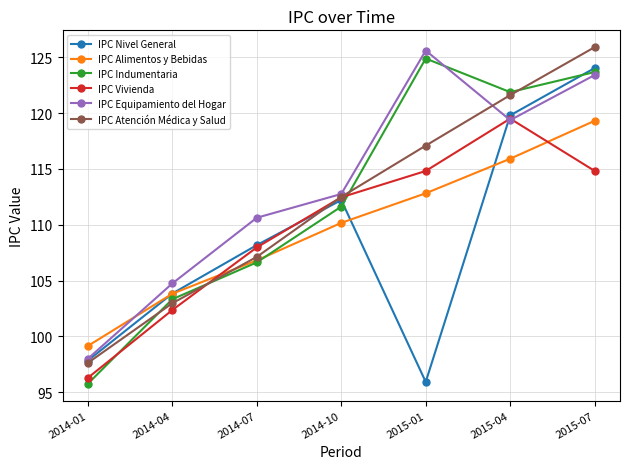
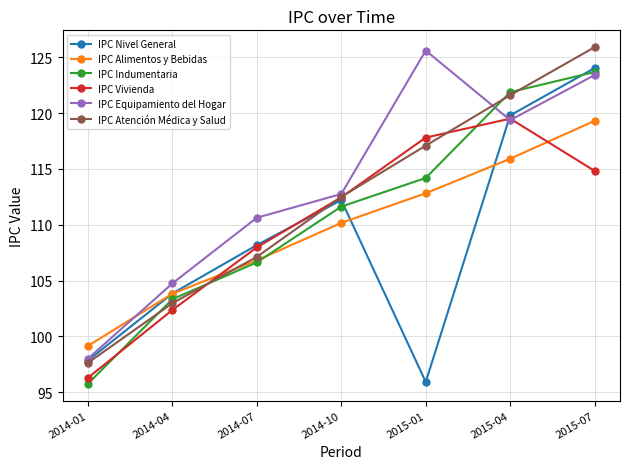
  {
    "IPC Nivel General": {
      "2014-10": 112.2,
      "2015-01": 95.9,
      "2015-04": 119.8,
      "2015-07": 124.0
    },
    "IPC Alimentos y Bebidas": {
      "2014-01": 99.2,
      "2014-10": 110.2,
      "2015-01": 112.8,
      "2015-04": 115.9,
      "2015-07": 119.3
    },
    "IPC Indumentaria": {
      "2014-01": 95.8,
      "2014-04": 103.3,
      "2014-10": 111.6,
-     "2015-01": 124.9,
+     "2015-01": 114.2,
      "2015-04": 121.9,
      "2015-07": 123.7
    },
    "IPC Vivienda": {
      "2014-01": 96.3,
      "2014-04": 102.4,
-     "2015-01": 114.8,
+     "2015-01": 117.8,
      "2015-07": 114.8
    },
    "IPC Equipamiento del Hogar": {
      "2014-04": 104.8,
      "2014-07": 110.6,
      "2014-10": 112.8,
      "2015-01": 125.6,
      "2015-07": 123.4
    },
    "IPC Atención Médica y Salud": {
      "2014-04": 103.0,
      "2014-07": 107.1,
      "2015-01": 117.1,
      "2015-04": 121.6,
      "2015-07": 125.9
    }
  }
